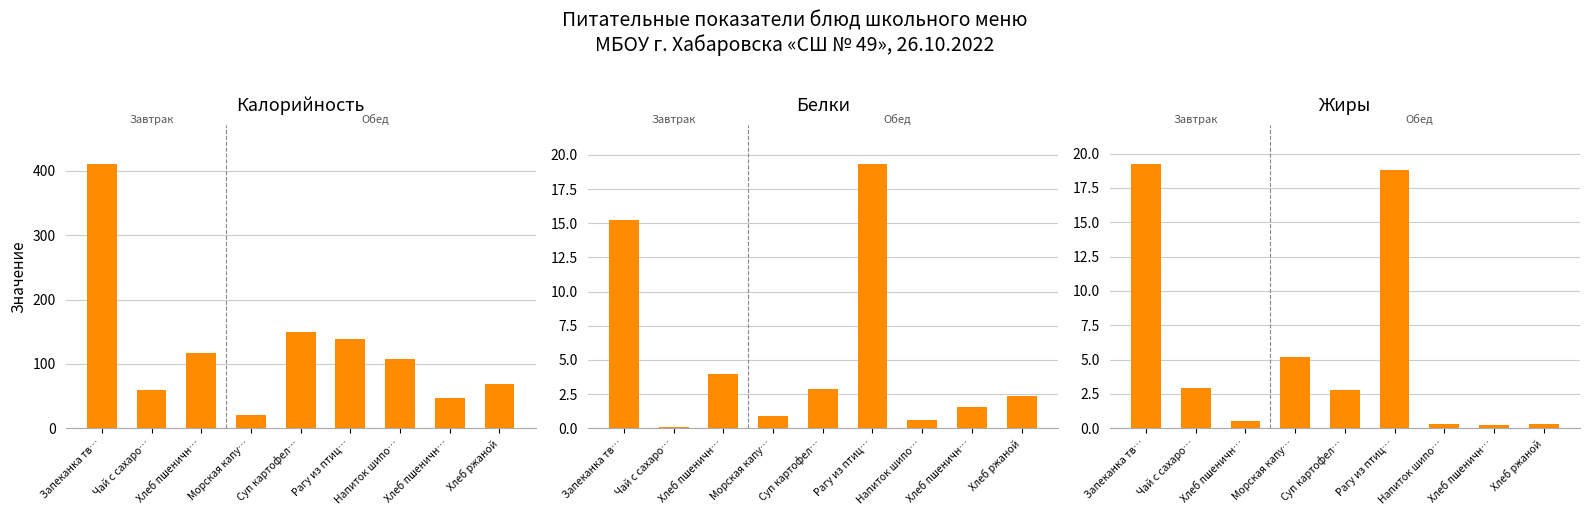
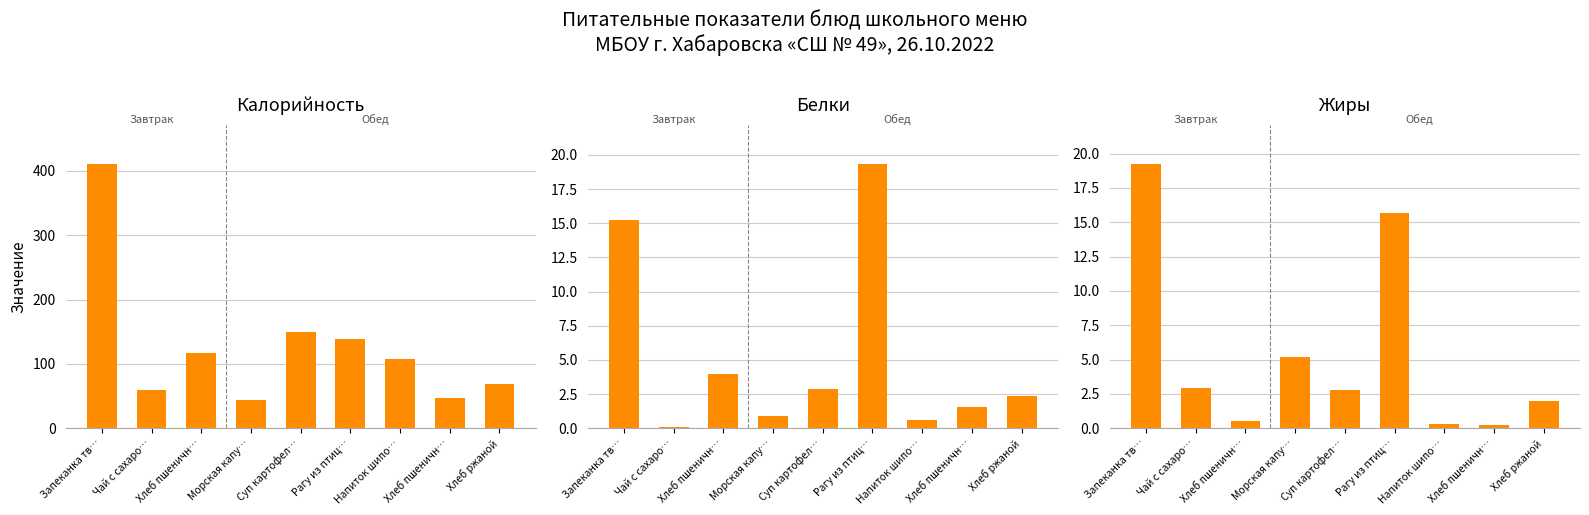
  {
    "Калорийность": {
      "Запеканка тв…": 410,
      "Чай с сахаро…": 60,
-     "Морская капу…": 20,
+     "Морская капу…": 40,
      "Суп картофел…": 150,
      "Рагу из птиц…": 140,
      "Напиток шипо…": 110,
      "Хлеб ржаной": 70
    },
    "Белки": {
      "Запеканка тв…": 15.2,
      "Морская капу…": 0.9,
      "Суп картофел…": 2.9,
      "Рагу из птиц…": 19.3,
      "Напиток шипо…": 0.6,
      "Хлеб ржаной": 2.4
    },
    "Жиры": {
      "Запеканка тв…": 19.2,
      "Чай с сахаро…": 2.9,
      "Морская капу…": 5.2,
      "Суп картофел…": 2.8,
-     "Рагу из птиц…": 18.8,
+     "Рагу из птиц…": 15.7,
      "Напиток шипо…": 0.3,
-     "Хлеб ржаной": 0.3
+     "Хлеб ржаной": 2.0
    }
  }
